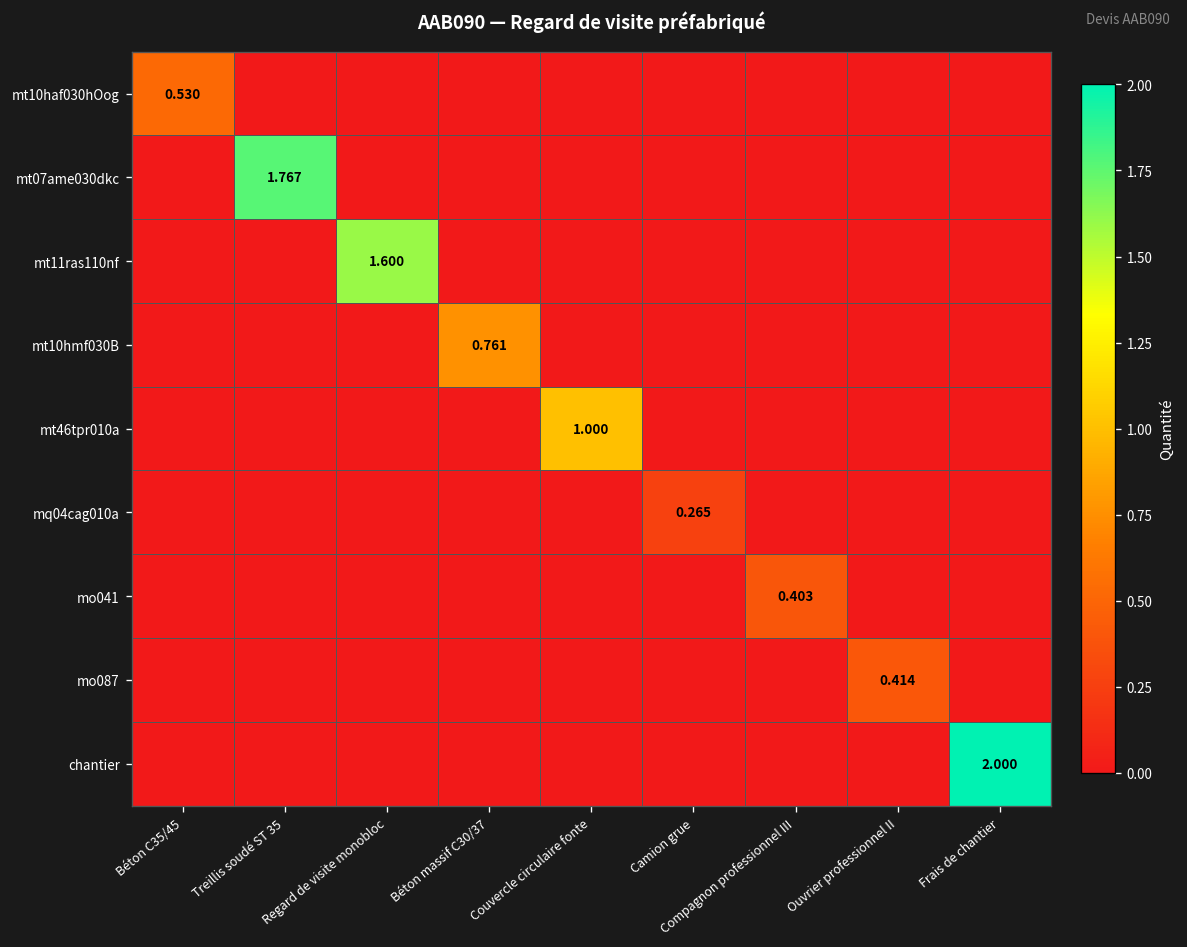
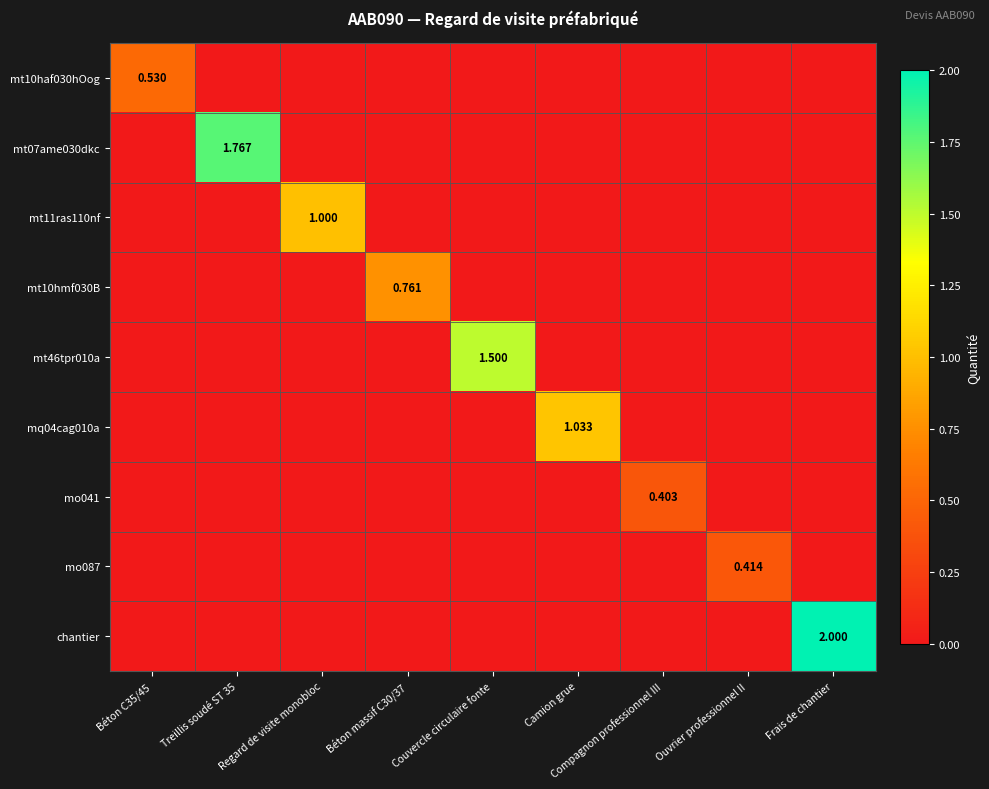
  {
    "mt10haf030hOog": {
      "Béton C35/45": 0.530
    },
    "mt07ame030dkc": {
      "Treillis soudé ST 35": 1.767
    },
    "mt11ras110nf": {
-     "Regard de visite monobloc": 1.600
+     "Regard de visite monobloc": 1.000
    },
    "mt10hmf030B": {
      "Béton massif C30/37": 0.761
    },
    "mt46tpr010a": {
-     "Couvercle circulaire fonte": 1.000
+     "Couvercle circulaire fonte": 1.500
    },
    "mq04cag010a": {
-     "Camion grue": 0.265
+     "Camion grue": 1.033
    },
    "mo041": {
      "Compagnon professionnel III": 0.403
    },
    "mo087": {
      "Ouvrier professionnel II": 0.414
    },
    "chantier": {
      "Frais de chantier": 2.000
    }
  }
